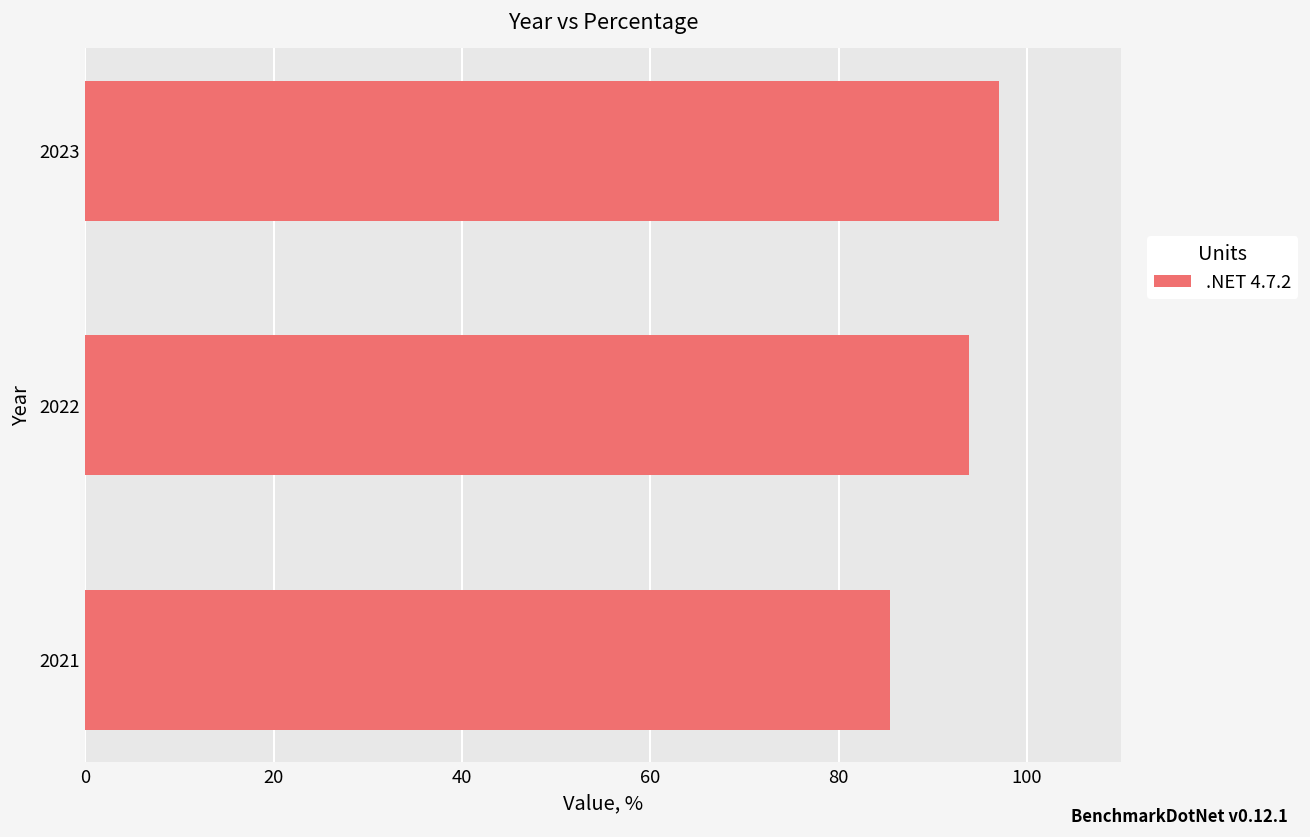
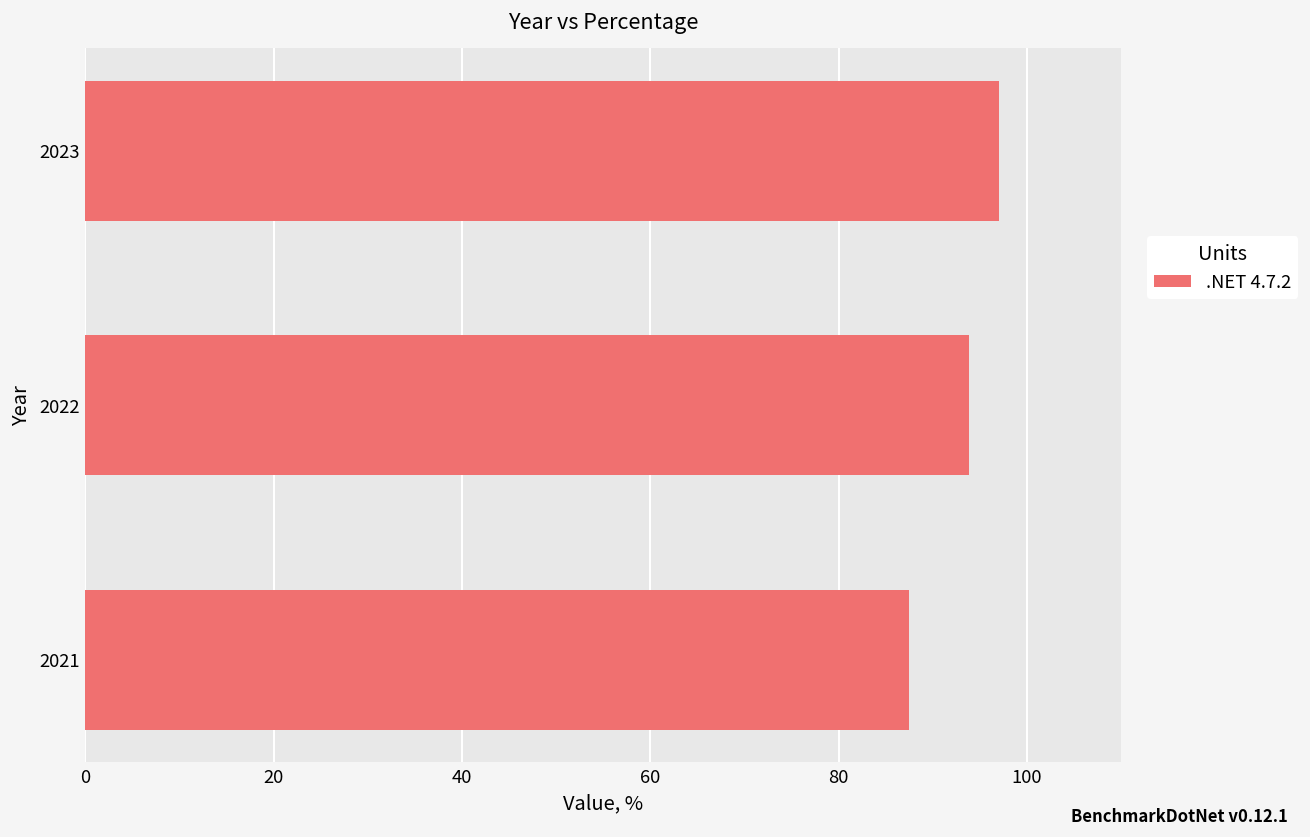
  {
    "2023": 97,
    "2022": 94,
-   "2021": 86
+   "2021": 88
  }
